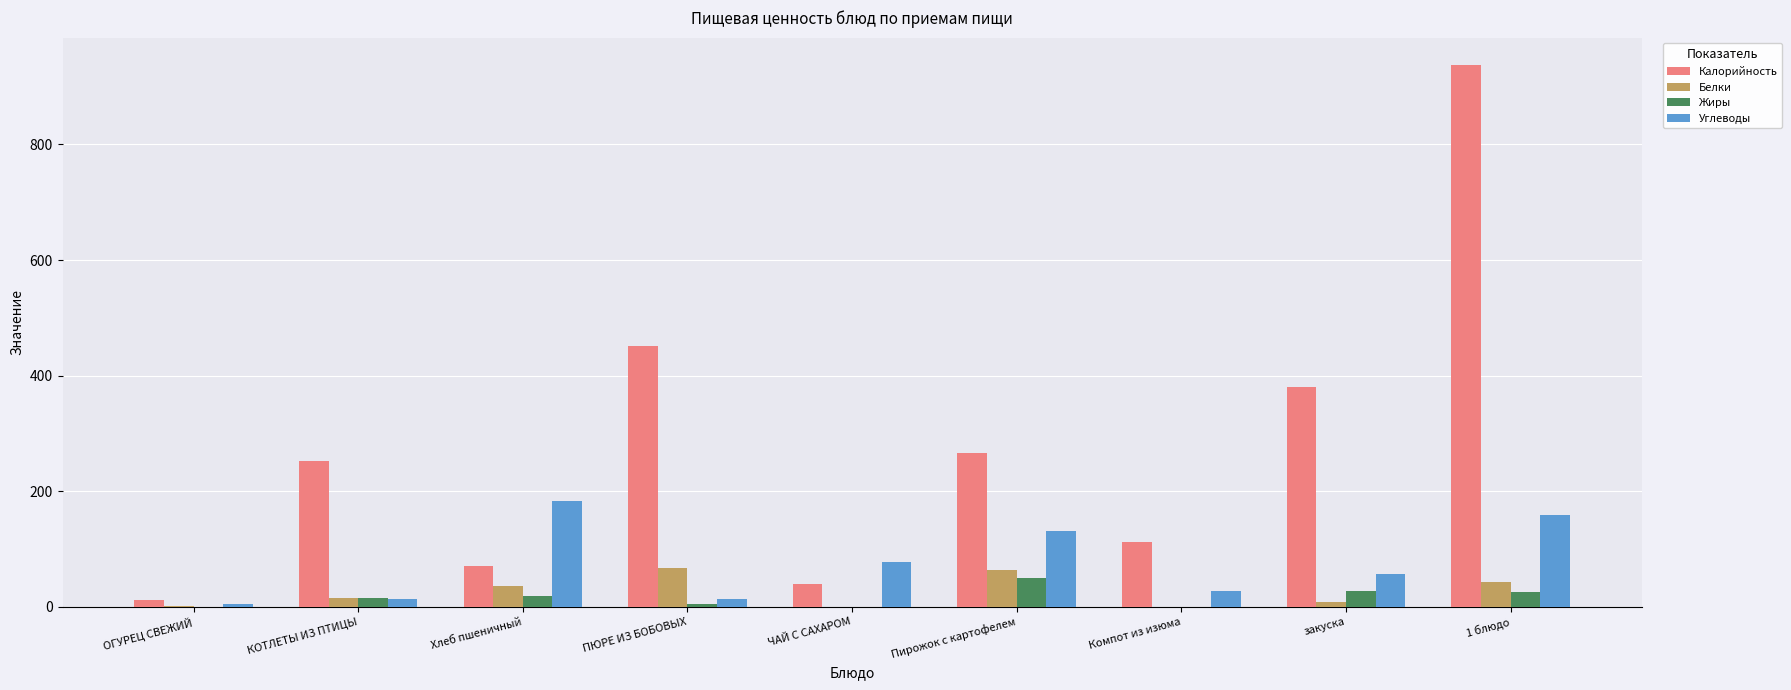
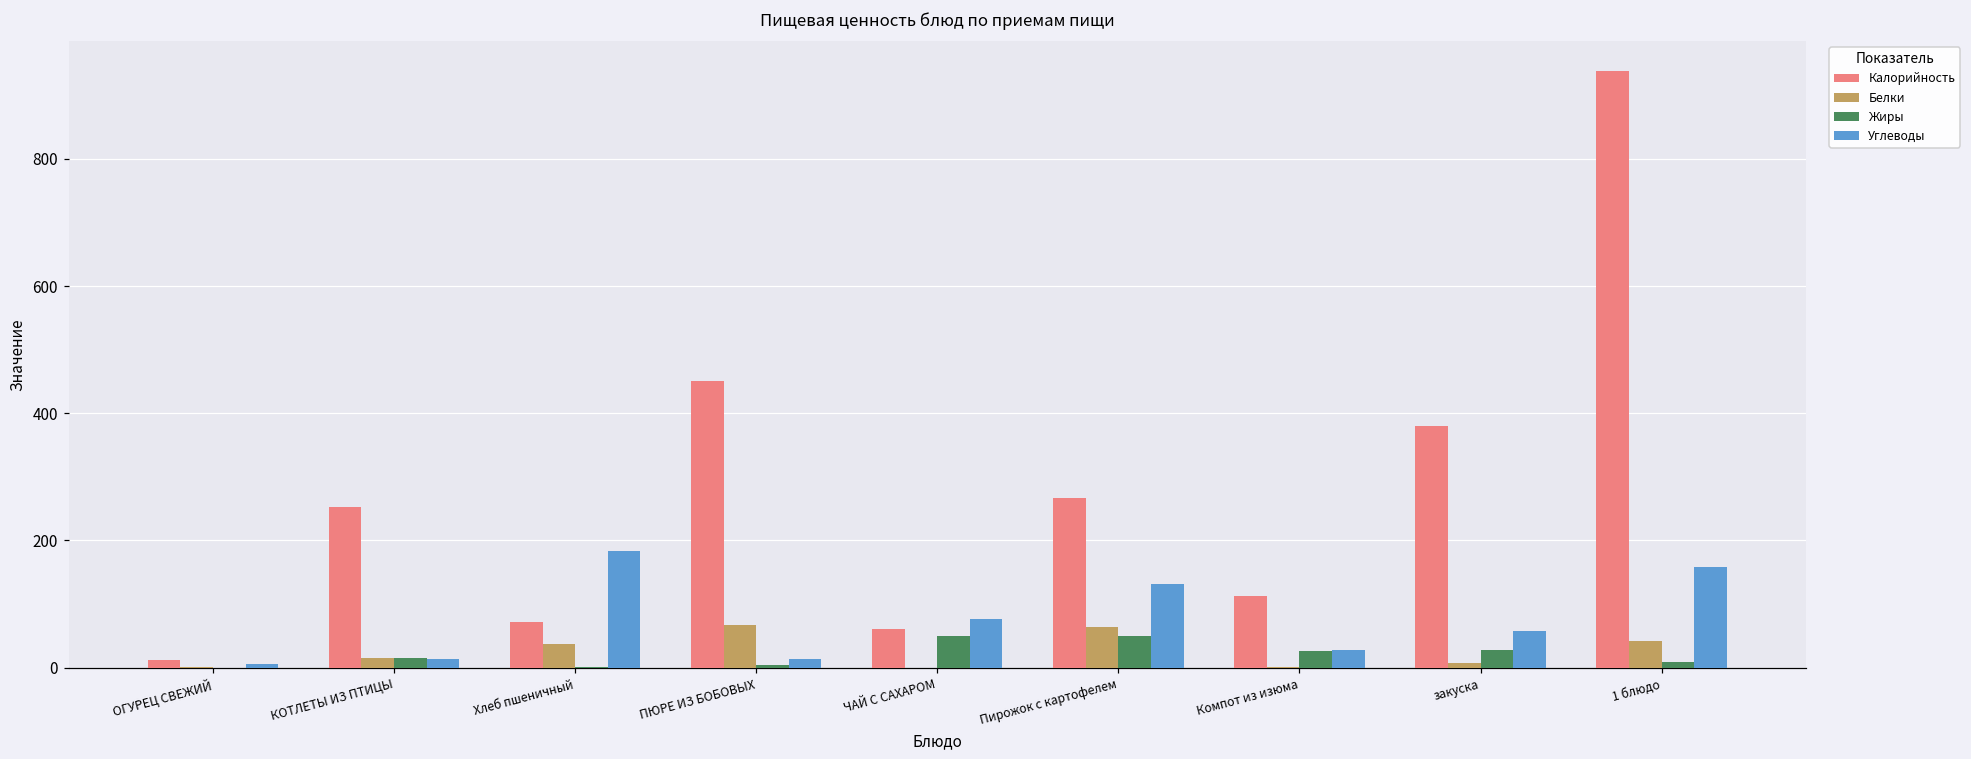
  {
    "Калорийность": {
      "ОГУРЕЦ СВЕЖИЙ": 10,
      "КОТЛЕТЫ ИЗ ПТИЦЫ": 250,
      "Хлеб пшеничный": 70,
      "ПЮРЕ ИЗ БОБОВЫХ": 450,
-     "ЧАЙ С САХАРОМ": 40,
+     "ЧАЙ С САХАРОМ": 60,
      "Пирожок с картофелем": 270,
      "Компот из изюма": 110,
      "закуска": 380,
      "1 блюдо": 940
    },
    "Белки": {
      "КОТЛЕТЫ ИЗ ПТИЦЫ": 10,
      "Хлеб пшеничный": 40,
      "ПЮРЕ ИЗ БОБОВЫХ": 70,
      "ЧАЙ С САХАРОМ": 0,
      "Пирожок с картофелем": 60,
      "закуска": 10,
      "1 блюдо": 40
    },
    "Жиры": {
      "КОТЛЕТЫ ИЗ ПТИЦЫ": 20,
-     "Хлеб пшеничный": 20,
+     "Хлеб пшеничный": 0,
      "ПЮРЕ ИЗ БОБОВЫХ": 0,
-     "ЧАЙ С САХАРОМ": 0,
+     "ЧАЙ С САХАРОМ": 50,
      "Пирожок с картофелем": 50,
-     "Компот из изюма": 0,
+     "Компот из изюма": 30,
      "закуска": 30,
-     "1 блюдо": 30
+     "1 блюдо": 10
    },
    "Углеводы": {
      "ОГУРЕЦ СВЕЖИЙ": 10,
      "КОТЛЕТЫ ИЗ ПТИЦЫ": 10,
      "Хлеб пшеничный": 180,
      "ПЮРЕ ИЗ БОБОВЫХ": 10,
      "ЧАЙ С САХАРОМ": 80,
      "Пирожок с картофелем": 130,
      "Компот из изюма": 30,
      "закуска": 60,
      "1 блюдо": 160
    }
  }
